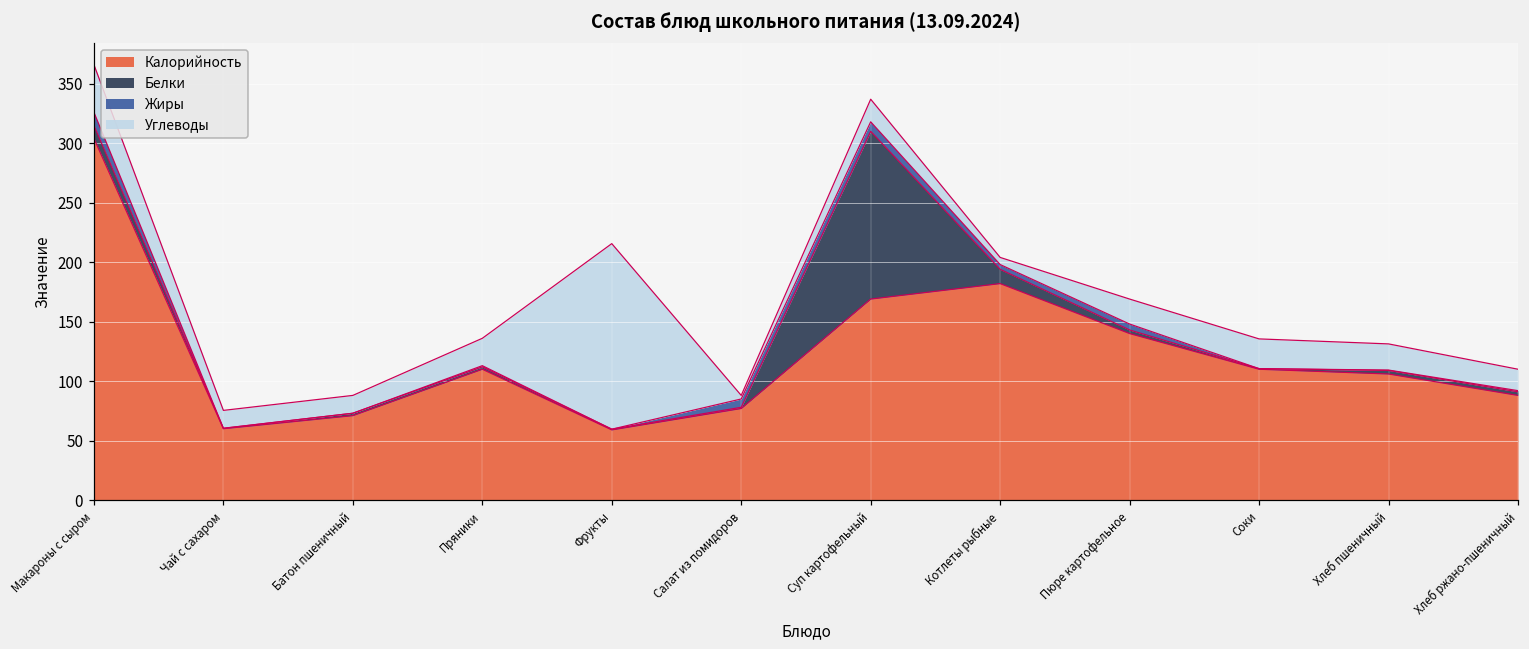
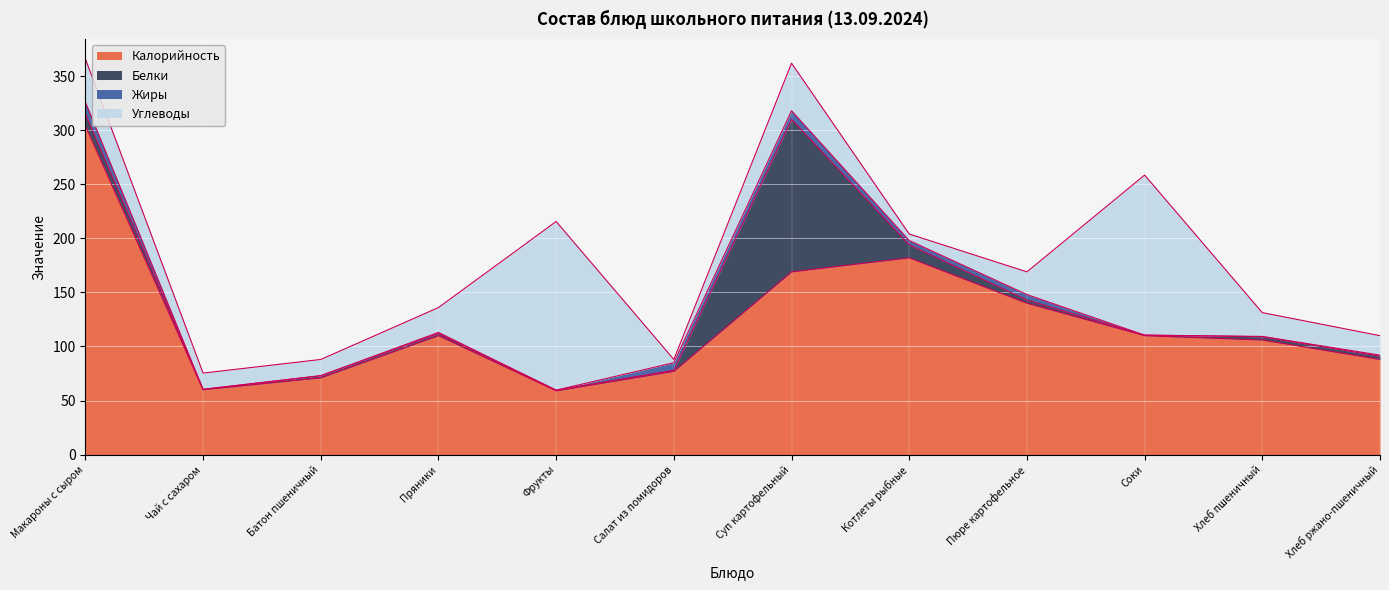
  {
    "Калорийность": {
      "Макароны с сыром": 304,
      "Суп картофельный": 169,
      "Котлеты рыбные": 182,
      "Пюре картофельное": 140,
      "Хлеб пшеничный": 106,
      "Хлеб ржано-пшеничный": 88
    },
    "Белки": {
      "Макароны с сыром": 11,
      "Суп картофельный": 141,
      "Котлеты рыбные": 12,
      "Пюре картофельное": 3
    },
    "Жиры": {
      "Макароны с сыром": 11,
      "Салат из помидоров": 7,
      "Суп картофельный": 8,
      "Котлеты рыбные": 4,
      "Пюре картофельное": 5
    },
    "Углеводы": {
      "Макароны с сыром": 40,
      "Чай с сахаром": 15,
      "Батон пшеничный": 15,
      "Пряники": 23,
      "Фрукты": 156,
      "Салат из помидоров": 3,
-     "Суп картофельный": 19,
+     "Суп картофельный": 44,
      "Котлеты рыбные": 6,
      "Пюре картофельное": 21,
-     "Соки": 25,
+     "Соки": 148,
      "Хлеб пшеничный": 22,
      "Хлеб ржано-пшеничный": 18
    }
  }
